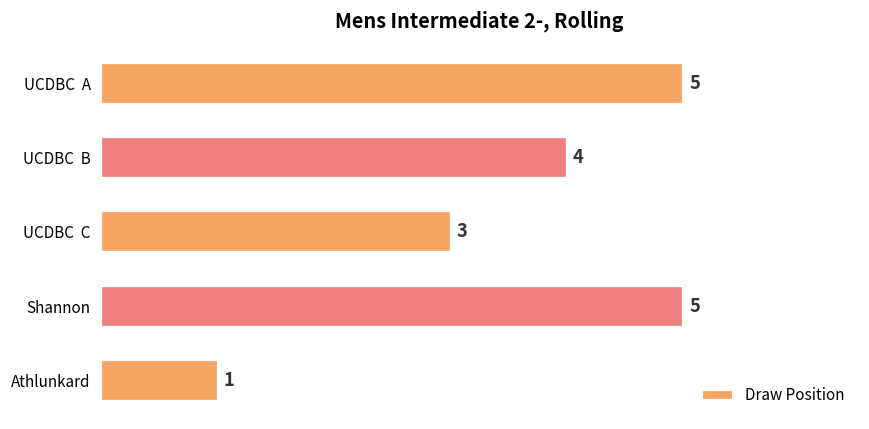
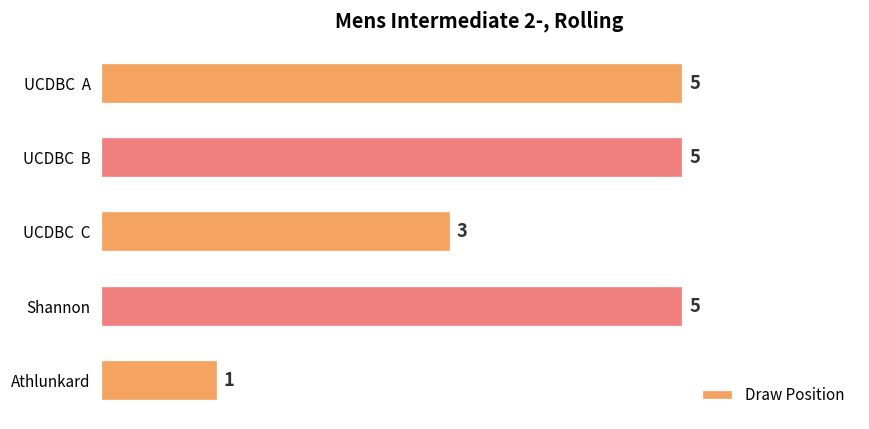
  {
    "UCDBC A": 5,
-   "UCDBC B": 4,
+   "UCDBC B": 5,
    "UCDBC C": 3,
    "Shannon": 5,
    "Athlunkard": 1
  }
